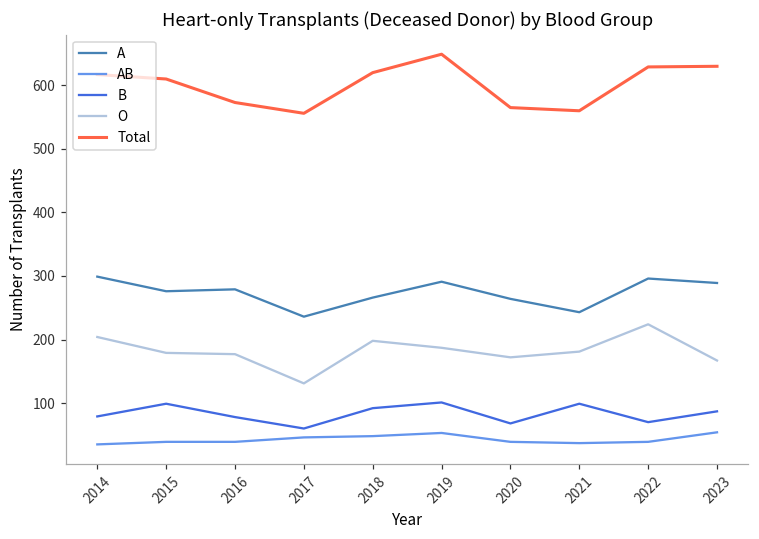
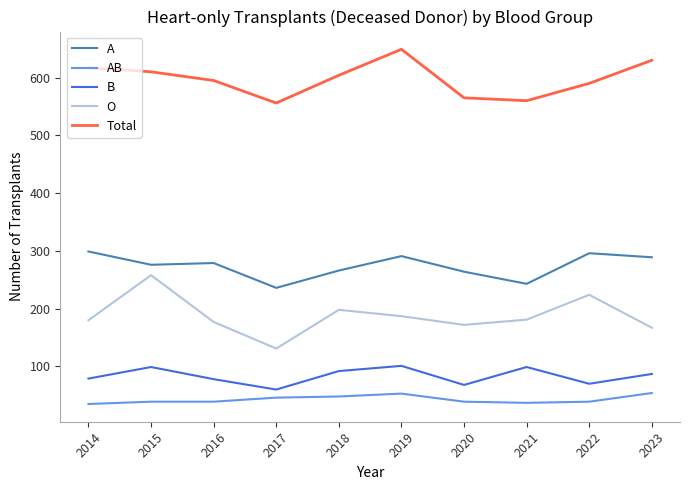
  {
    "O": {
-     "2014": 200,
-     "2015": 180,
+     "2014": 180,
+     "2015": 260,
      "2016": 180,
      "2017": 130,
      "2018": 200,
      "2019": 190,
      "2020": 170,
      "2021": 180,
      "2022": 220,
      "2023": 170
    },
    "Total": {
      "2015": 610,
-     "2016": 570,
+     "2016": 600,
      "2017": 560,
-     "2018": 620,
+     "2018": 600,
      "2019": 650,
      "2020": 570,
      "2021": 560,
-     "2022": 630,
+     "2022": 590,
      "2023": 630
    }
  }
